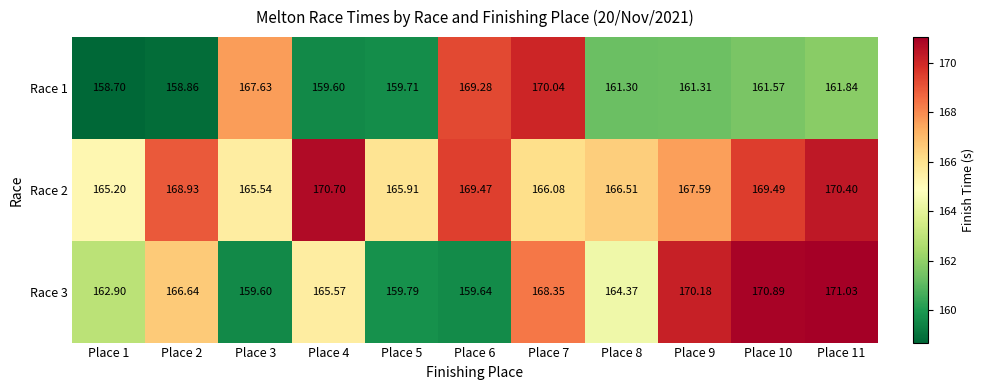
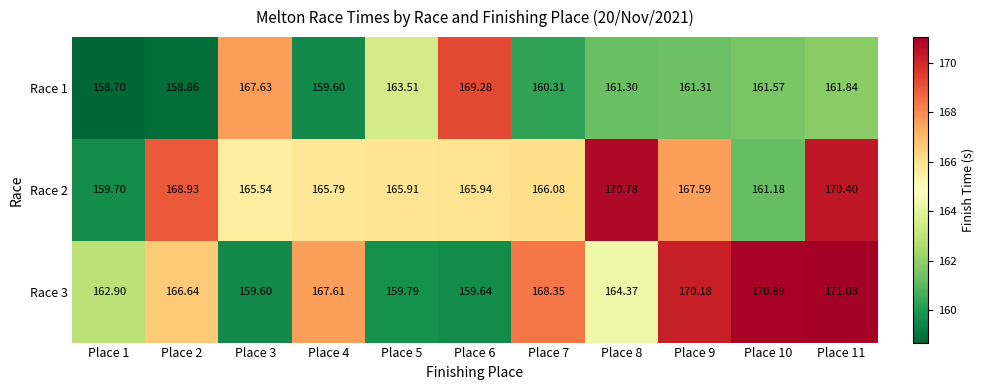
  {
    "Race 1": {
      "Place 1": 158.70,
      "Place 2": 158.86,
      "Place 3": 167.63,
      "Place 4": 159.60,
-     "Place 5": 159.71,
+     "Place 5": 163.51,
      "Place 6": 169.28,
-     "Place 7": 170.04,
+     "Place 7": 160.31,
      "Place 8": 161.30,
      "Place 9": 161.31,
      "Place 10": 161.57,
      "Place 11": 161.84
    },
    "Race 2": {
-     "Place 1": 165.20,
+     "Place 1": 159.70,
      "Place 2": 168.93,
      "Place 3": 165.54,
-     "Place 4": 170.70,
+     "Place 4": 165.79,
      "Place 5": 165.91,
-     "Place 6": 169.47,
+     "Place 6": 165.94,
      "Place 7": 166.08,
-     "Place 8": 166.51,
+     "Place 8": 170.78,
      "Place 9": 167.59,
-     "Place 10": 169.49,
+     "Place 10": 161.18,
      "Place 11": 170.40
    },
    "Race 3": {
      "Place 1": 162.90,
      "Place 2": 166.64,
      "Place 3": 159.60,
-     "Place 4": 165.57,
+     "Place 4": 167.61,
      "Place 5": 159.79,
      "Place 6": 159.64,
      "Place 7": 168.35,
      "Place 8": 164.37,
      "Place 9": 170.18,
      "Place 10": 170.89,
      "Place 11": 171.03
    }
  }
